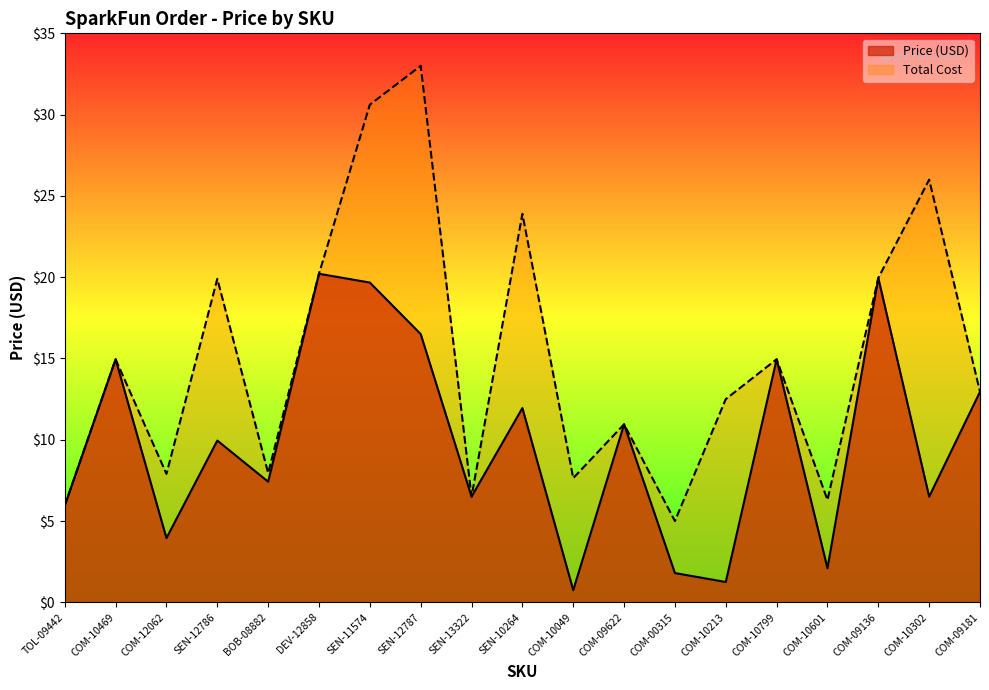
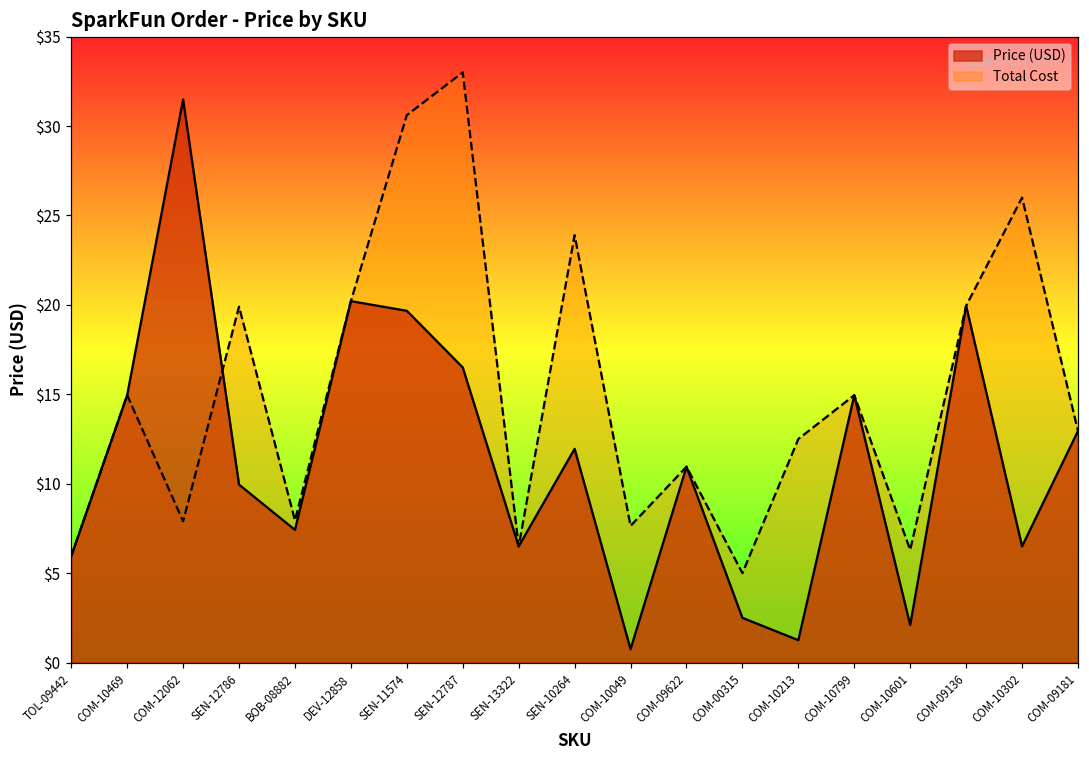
  {
    "Price (USD)": {
-     "COM-12062": "$4.0",
+     "COM-12062": "$31.5",
      "SEN-12786": "$10.0",
      "BOB-08882": "$7.4",
      "SEN-11574": "$19.7",
      "SEN-12787": "$16.5",
      "SEN-10264": "$12.0",
      "COM-10049": "$0.8",
-     "COM-00315": "$1.8",
+     "COM-00315": "$2.5",
      "COM-10213": "$1.3",
      "COM-10601": "$2.1",
      "COM-10302": "$6.5"
    },
    "Total Cost": {
      "COM-12062": "$7.9",
      "SEN-12786": "$19.9",
      "BOB-08882": "$8.0",
      "SEN-11574": "$30.6",
      "SEN-12787": "$33.0",
      "SEN-10264": "$23.9",
      "COM-10049": "$7.6",
      "COM-00315": "$5.0",
      "COM-10213": "$12.5",
      "COM-10601": "$6.3",
      "COM-10302": "$26.0"
    }
  }
